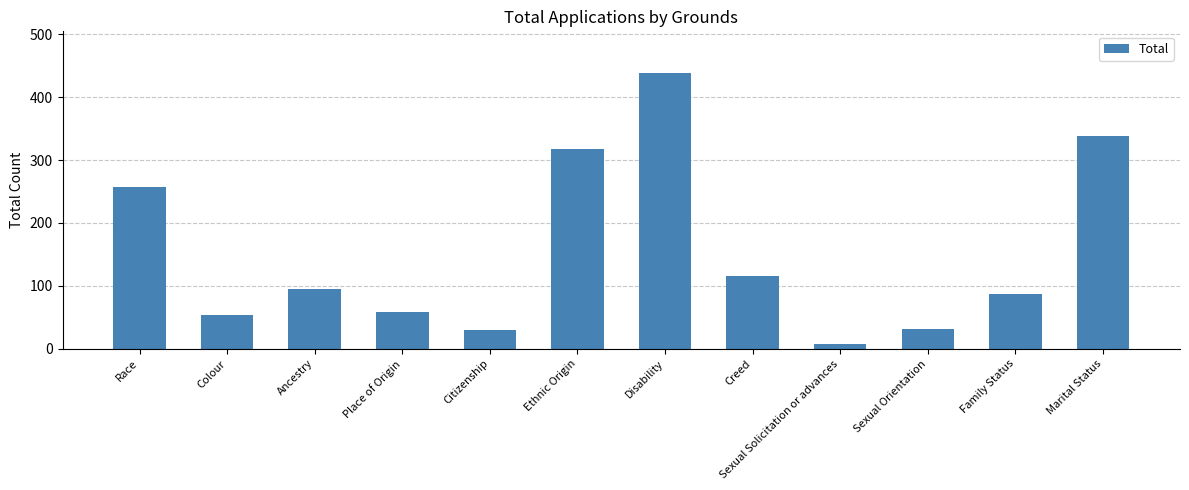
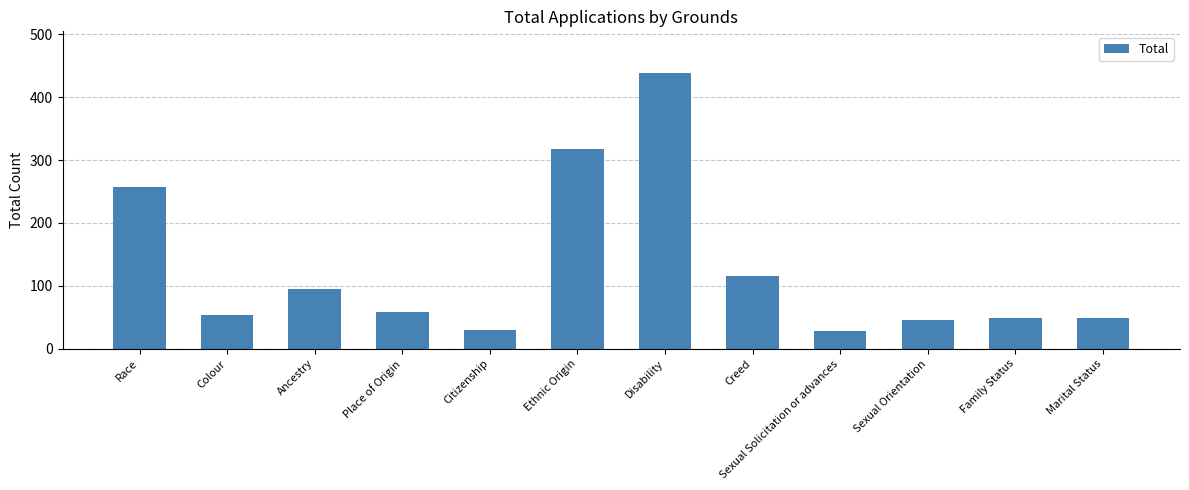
  {
    "Race": 260,
    "Colour": 50,
    "Ancestry": 100,
    "Place of Origin": 60,
    "Citizenship": 30,
    "Ethnic Origin": 320,
    "Disability": 440,
    "Creed": 120,
-   "Sexual Solicitation or advances": 10,
-   "Sexual Orientation": 30,
-   "Family Status": 90,
-   "Marital Status": 340
+   "Sexual Solicitation or advances": 30,
+   "Sexual Orientation": 50,
+   "Family Status": 50,
+   "Marital Status": 50
  }
